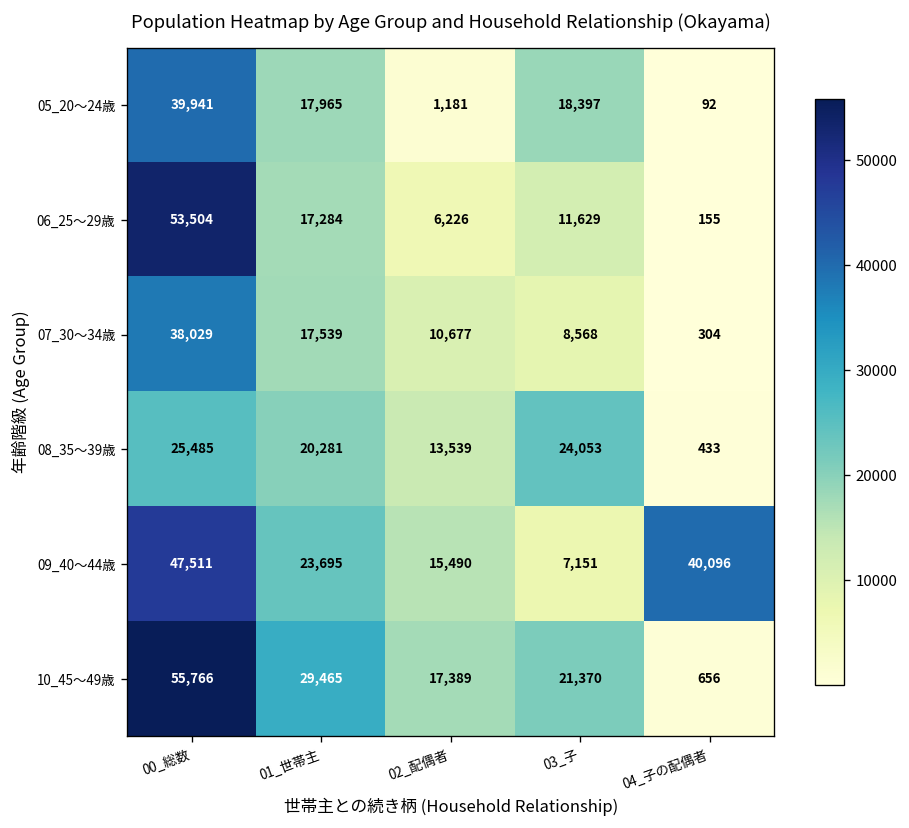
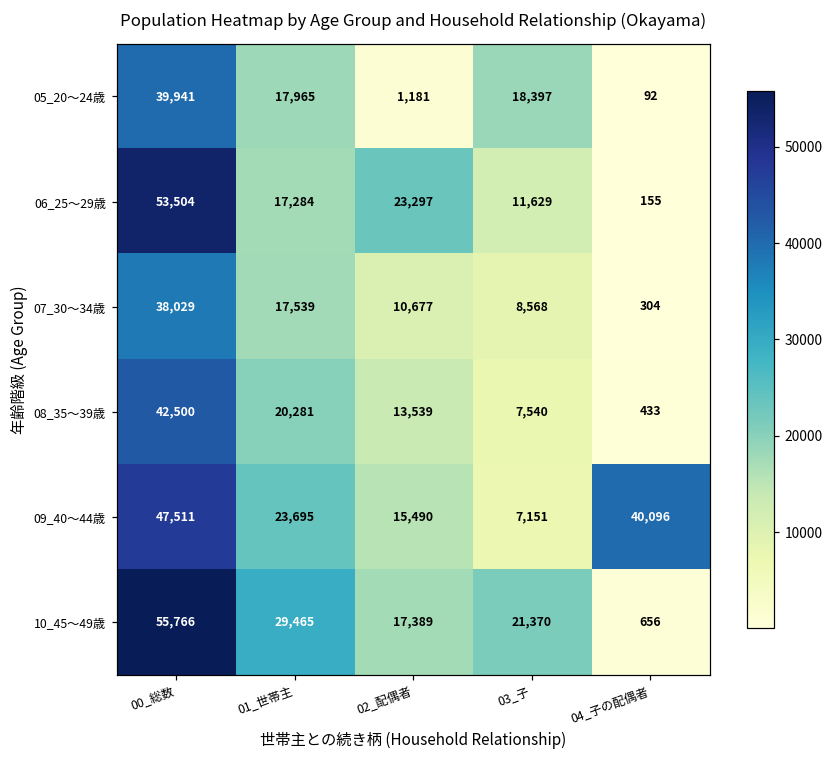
  {
    "05_20～24歳": {
      "00_総数": "39,941",
      "01_世帯主": "17,965",
      "02_配偶者": "1,181",
      "03_子": "18,397",
      "04_子の配偶者": "92"
    },
    "06_25～29歳": {
      "00_総数": "53,504",
      "01_世帯主": "17,284",
-     "02_配偶者": "6,226",
+     "02_配偶者": "23,297",
      "03_子": "11,629",
      "04_子の配偶者": "155"
    },
    "07_30～34歳": {
      "00_総数": "38,029",
      "01_世帯主": "17,539",
      "02_配偶者": "10,677",
      "03_子": "8,568",
      "04_子の配偶者": "304"
    },
    "08_35～39歳": {
-     "00_総数": "25,485",
+     "00_総数": "42,500",
      "01_世帯主": "20,281",
      "02_配偶者": "13,539",
-     "03_子": "24,053",
+     "03_子": "7,540",
      "04_子の配偶者": "433"
    },
    "09_40～44歳": {
      "00_総数": "47,511",
      "01_世帯主": "23,695",
      "02_配偶者": "15,490",
      "03_子": "7,151",
      "04_子の配偶者": "40,096"
    },
    "10_45～49歳": {
      "00_総数": "55,766",
      "01_世帯主": "29,465",
      "02_配偶者": "17,389",
      "03_子": "21,370",
      "04_子の配偶者": "656"
    }
  }
